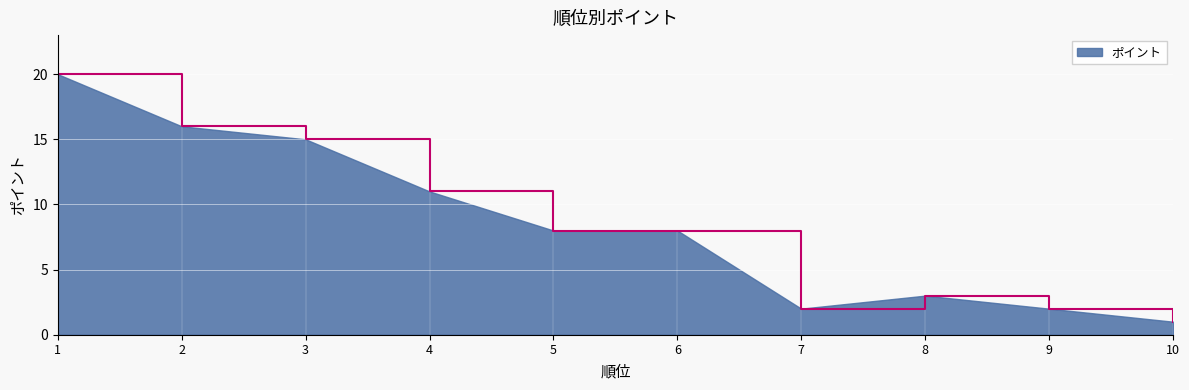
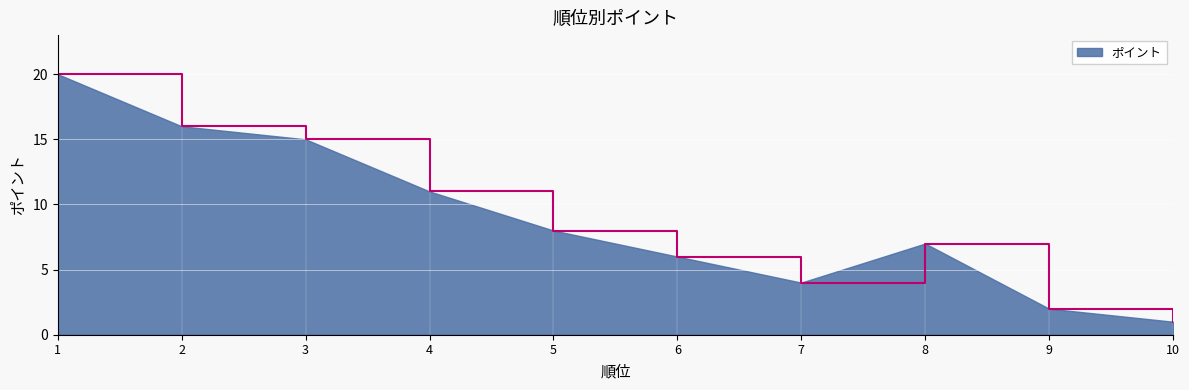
  {
    "1": 20,
    "2": 16,
    "3": 15,
    "4": 11,
    "5": 8,
-   "6": 8,
-   "7": 2,
-   "8": 3,
+   "6": 6,
+   "7": 4,
+   "8": 7,
    "9": 2,
    "10": 1
  }
